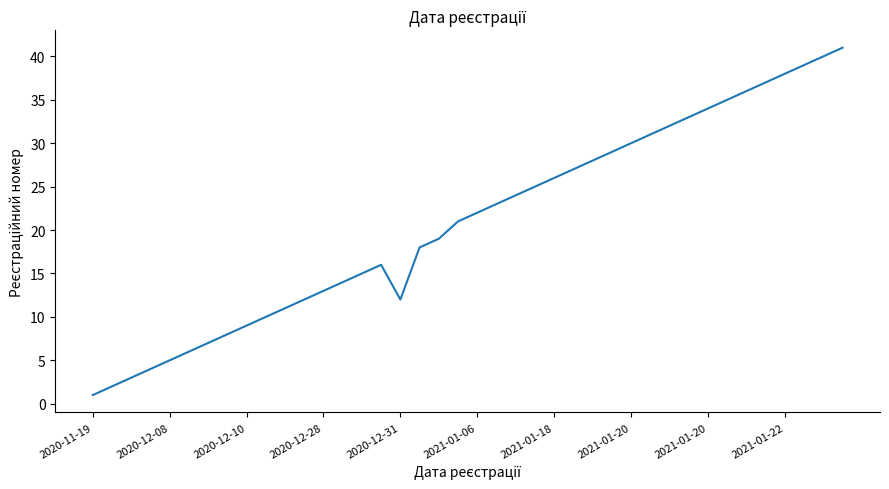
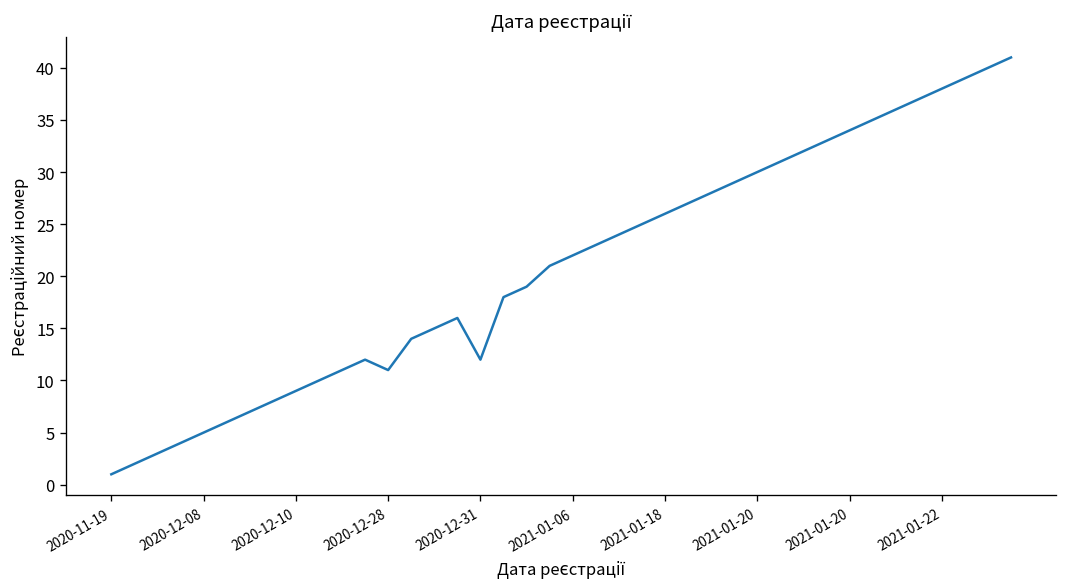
  {
    "2020-11-19": 1,
-   "2020-12-28": 13,
+   "2020-12-28": 11,
    "2020-12-31": 12
  }
